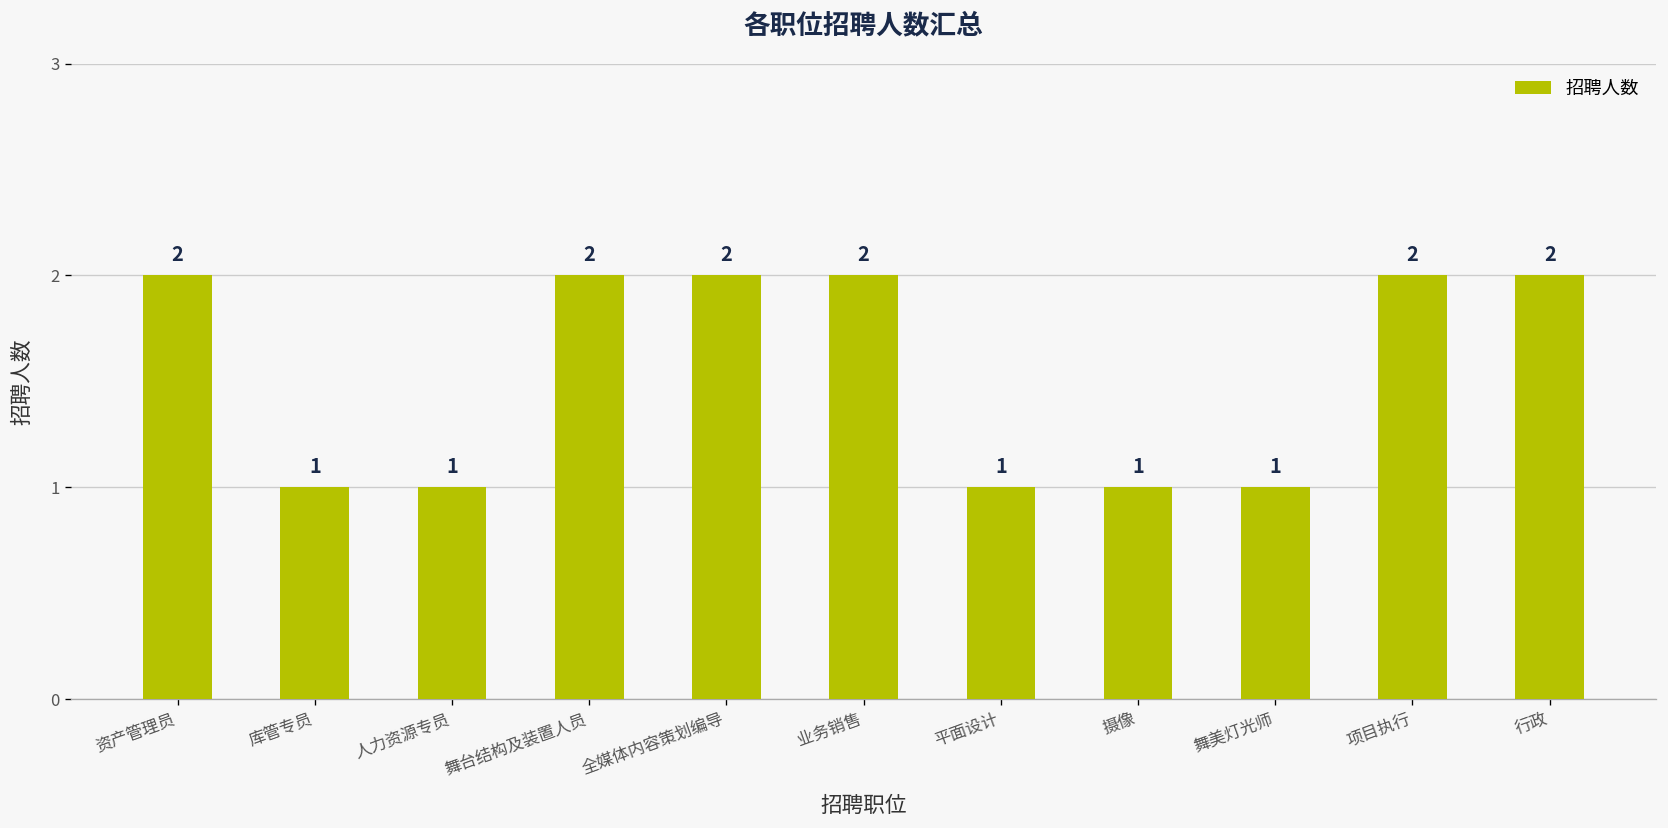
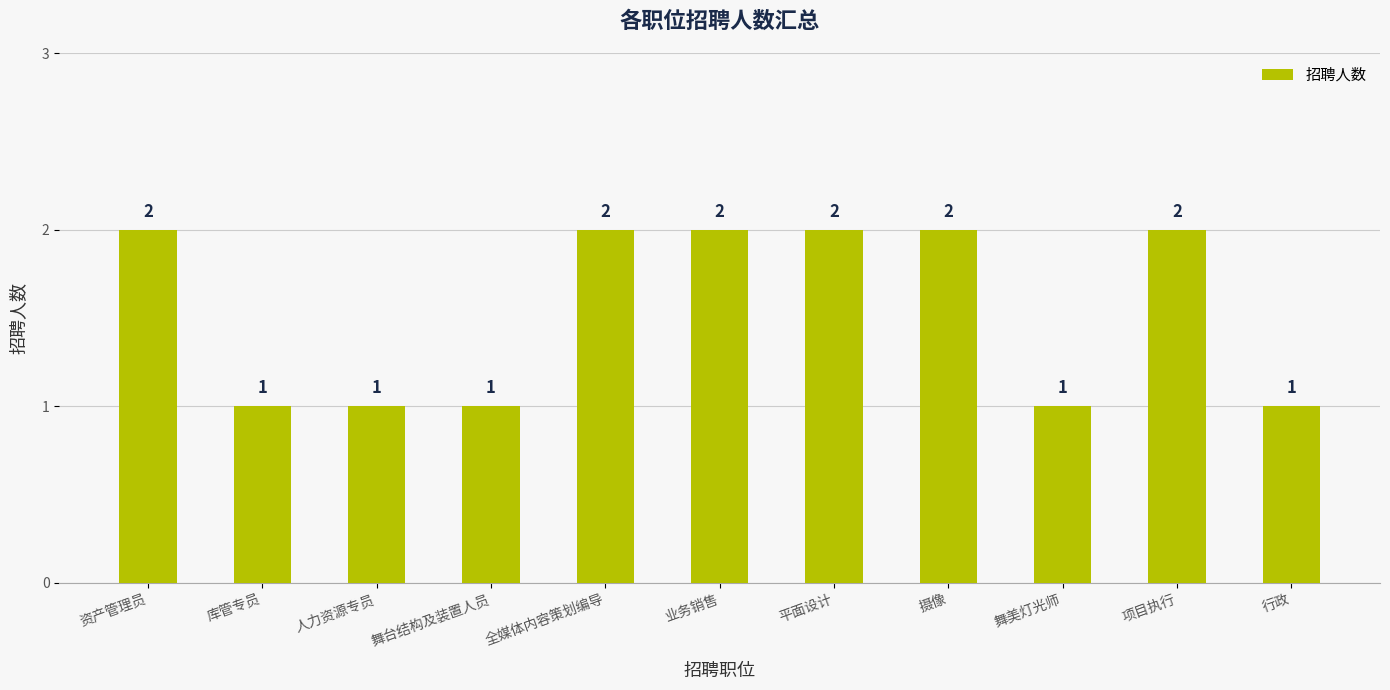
  {
    "资产管理员": 2,
    "库管专员": 1,
    "人力资源专员": 1,
-   "舞台结构及装置人员": 2,
+   "舞台结构及装置人员": 1,
    "全媒体内容策划编导": 2,
    "业务销售": 2,
-   "平面设计": 1,
-   "摄像": 1,
+   "平面设计": 2,
+   "摄像": 2,
    "舞美灯光师": 1,
    "项目执行": 2,
-   "行政": 2
+   "行政": 1
  }
